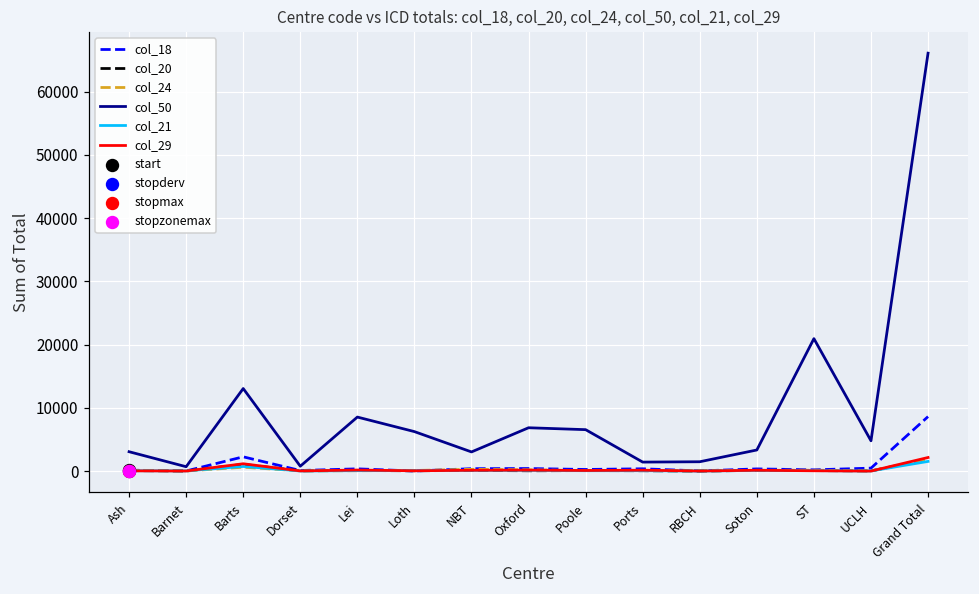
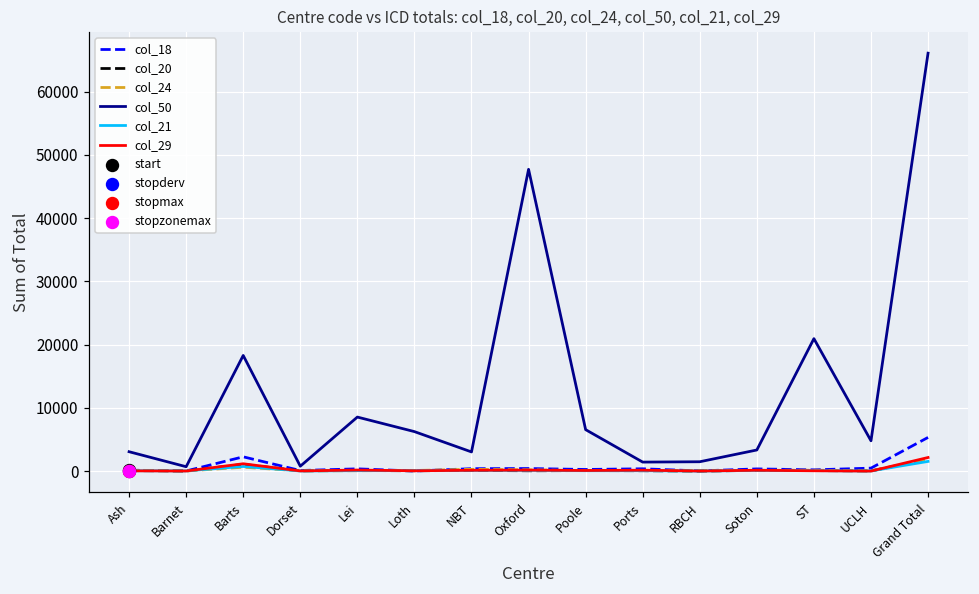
  {
    "col_18": {
      "Barts": 2000,
-     "Grand Total": 9000
+     "Grand Total": 5000
    },
    "col_50": {
      "Ash": 3000,
      "Barnet": 1000,
-     "Barts": 13000,
+     "Barts": 18000,
      "Dorset": 1000,
      "Lei": 9000,
      "Loth": 6000,
      "NBT": 3000,
-     "Oxford": 7000,
+     "Oxford": 48000,
      "Poole": 7000,
      "Ports": 1000,
      "RBCH": 1000,
      "Soton": 3000,
      "ST": 21000,
      "UCLH": 5000,
      "Grand Total": 66000
    }
  }
